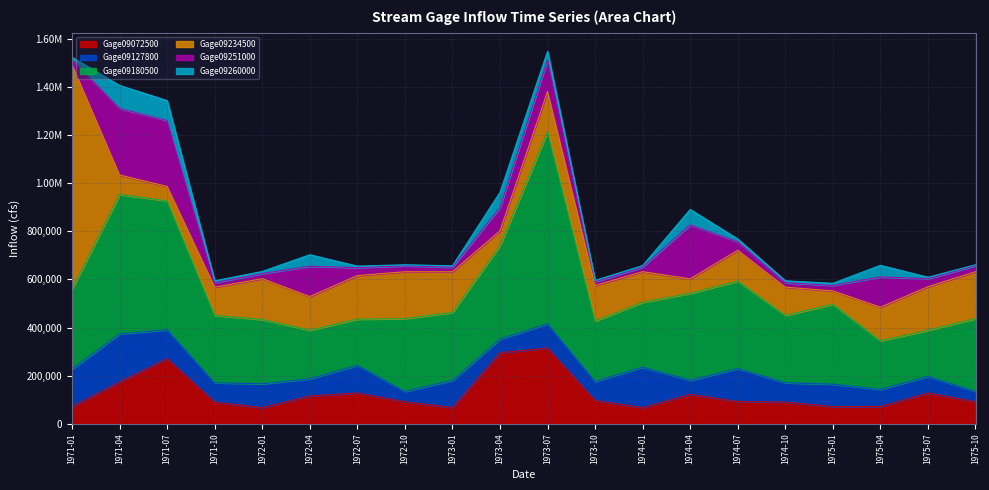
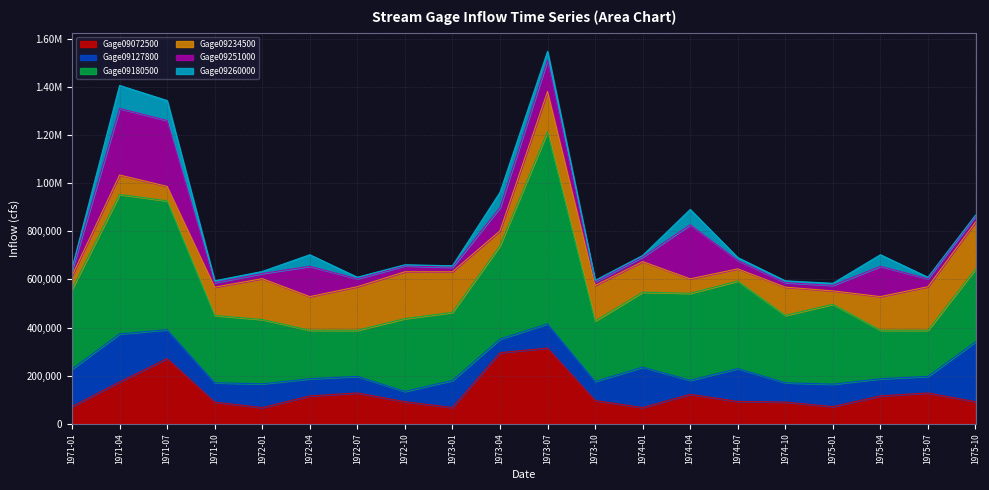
  {
    "Gage09072500": {
      "1971-01": "70,000",
      "1971-04": "170,000",
      "1971-07": "270,000",
      "1971-10": "90,000",
      "1972-01": "70,000",
      "1972-04": "120,000",
      "1972-07": "130,000",
      "1972-10": "90,000",
      "1973-01": "70,000",
      "1973-04": "300,000",
      "1973-07": "310,000",
      "1973-10": "100,000",
      "1974-01": "70,000",
      "1974-04": "120,000",
      "1974-07": "90,000",
      "1974-10": "90,000",
      "1975-01": "70,000",
-     "1975-04": "70,000",
+     "1975-04": "120,000",
      "1975-07": "130,000",
      "1975-10": "90,000"
    },
    "Gage09127800": {
      "1971-01": "160,000",
      "1971-04": "200,000",
      "1971-07": "120,000",
      "1971-10": "80,000",
      "1972-01": "100,000",
      "1972-04": "70,000",
-     "1972-07": "120,000",
+     "1972-07": "70,000",
      "1972-10": "40,000",
      "1973-01": "110,000",
      "1973-04": "60,000",
      "1973-07": "100,000",
      "1973-10": "80,000",
      "1974-01": "170,000",
      "1974-04": "60,000",
      "1974-07": "140,000",
      "1974-10": "80,000",
      "1975-01": "90,000",
      "1975-04": "70,000",
      "1975-07": "70,000",
-     "1975-10": "40,000"
+     "1975-10": "250,000"
    },
    "Gage09180500": {
      "1971-01": "330,000",
      "1971-04": "580,000",
      "1971-07": "540,000",
      "1971-10": "280,000",
      "1972-01": "270,000",
      "1972-04": "200,000",
      "1972-07": "190,000",
      "1972-10": "300,000",
      "1973-01": "280,000",
      "1973-04": "390,000",
      "1973-07": "800,000",
      "1973-10": "250,000",
-     "1974-01": "270,000",
+     "1974-01": "310,000",
      "1974-04": "360,000",
      "1974-07": "360,000",
      "1974-10": "280,000",
      "1975-01": "330,000",
      "1975-04": "200,000",
      "1975-07": "190,000",
      "1975-10": "300,000"
    },
    "Gage09234500": {
-     "1971-01": "930,000",
+     "1971-01": "60,000",
      "1971-04": "80,000",
      "1971-07": "60,000",
      "1971-10": "120,000",
      "1972-01": "170,000",
      "1972-04": "140,000",
      "1972-07": "180,000",
      "1972-10": "190,000",
      "1973-01": "170,000",
      "1973-04": "60,000",
      "1973-07": "170,000",
      "1973-10": "150,000",
      "1974-01": "130,000",
      "1974-04": "60,000",
-     "1974-07": "130,000",
+     "1974-07": "50,000",
      "1974-10": "120,000",
      "1975-01": "60,000",
      "1975-04": "140,000",
      "1975-07": "180,000",
      "1975-10": "190,000"
    },
    "Gage09251000": {
      "1971-04": "280,000",
      "1971-07": "270,000",
      "1972-04": "130,000",
      "1973-04": "100,000",
      "1973-07": "130,000",
      "1974-04": "220,000",
      "1974-07": "40,000",
      "1975-04": "130,000"
    },
    "Gage09260000": {
      "1971-04": "100,000",
      "1971-07": "80,000",
      "1972-04": "50,000",
      "1973-04": "60,000",
      "1973-07": "40,000",
      "1974-04": "60,000",
      "1974-07": "10,000",
      "1975-04": "50,000"
    }
  }
